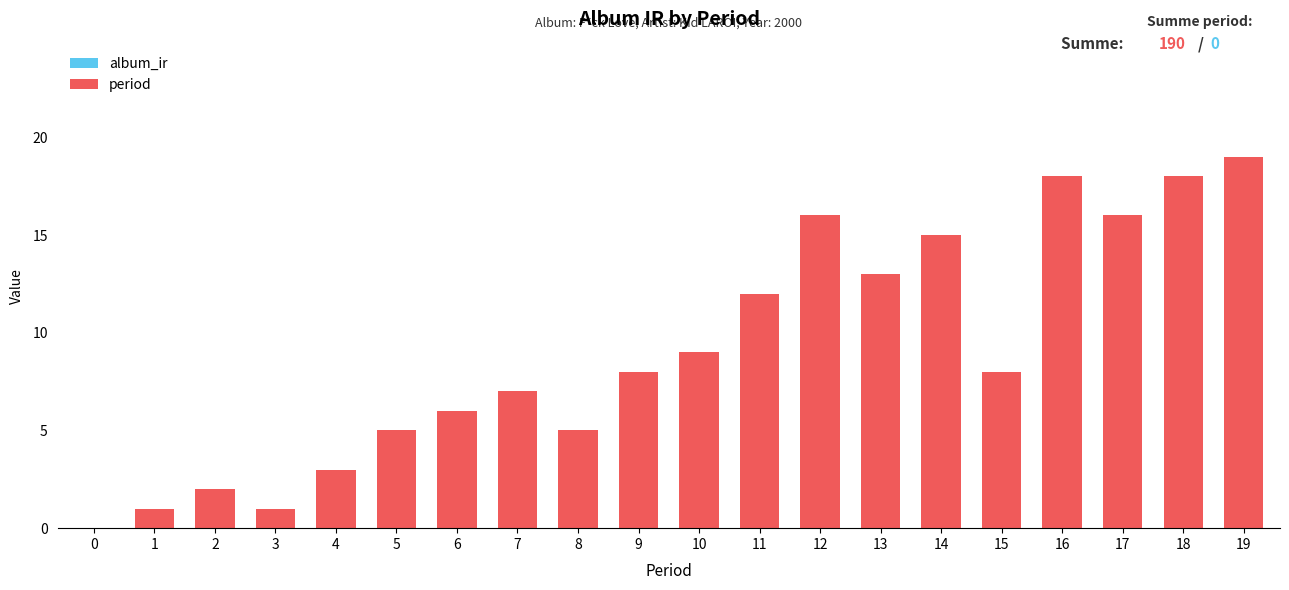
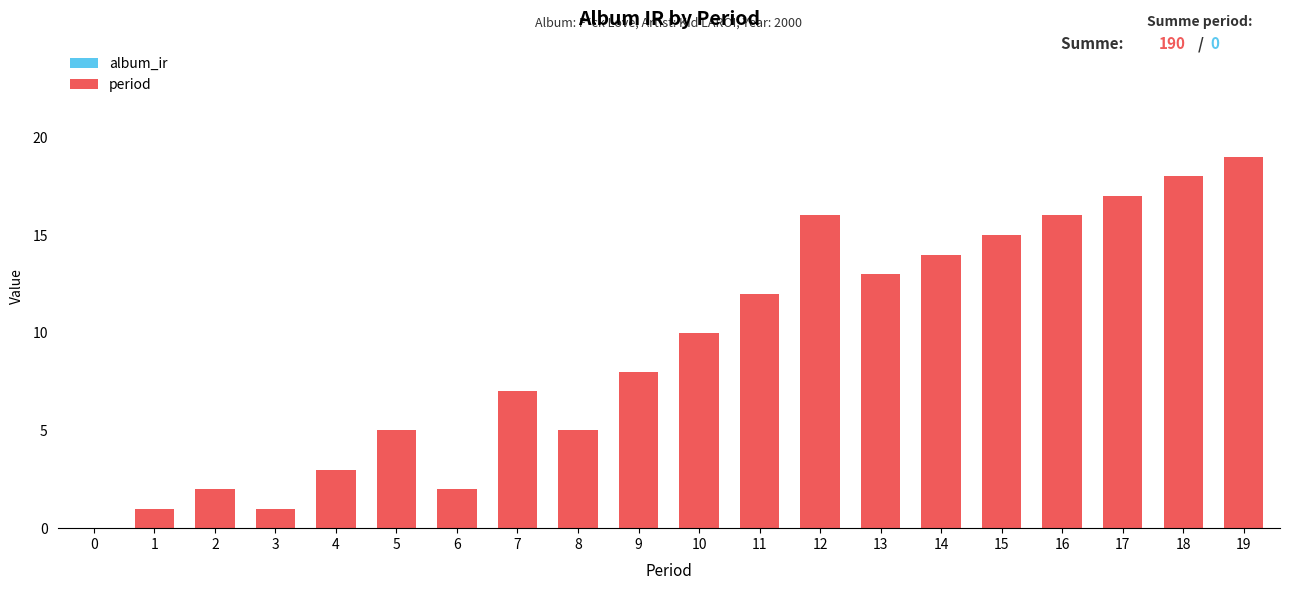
  {
    "album_ir": {
      "0": 0,
      "1": 0,
      "2": 0,
      "3": 0,
      "4": 0,
      "5": 0,
      "6": 0,
      "7": 0,
      "8": 0,
      "9": 0,
      "10": 0,
      "11": 0,
      "12": 0,
      "13": 0,
      "14": 0,
      "15": 0,
      "16": 0,
      "17": 0,
      "18": 0,
      "19": 0
    },
    "period": {
      "0": 0,
      "1": 1,
      "2": 2,
      "3": 1,
      "4": 3,
      "5": 5,
-     "6": 6,
+     "6": 2,
      "7": 7,
      "8": 5,
      "9": 8,
-     "10": 9,
+     "10": 10,
      "11": 12,
      "12": 16,
      "13": 13,
-     "14": 15,
-     "15": 8,
-     "16": 18,
-     "17": 16,
+     "14": 14,
+     "15": 15,
+     "16": 16,
+     "17": 17,
      "18": 18,
      "19": 19
    }
  }
